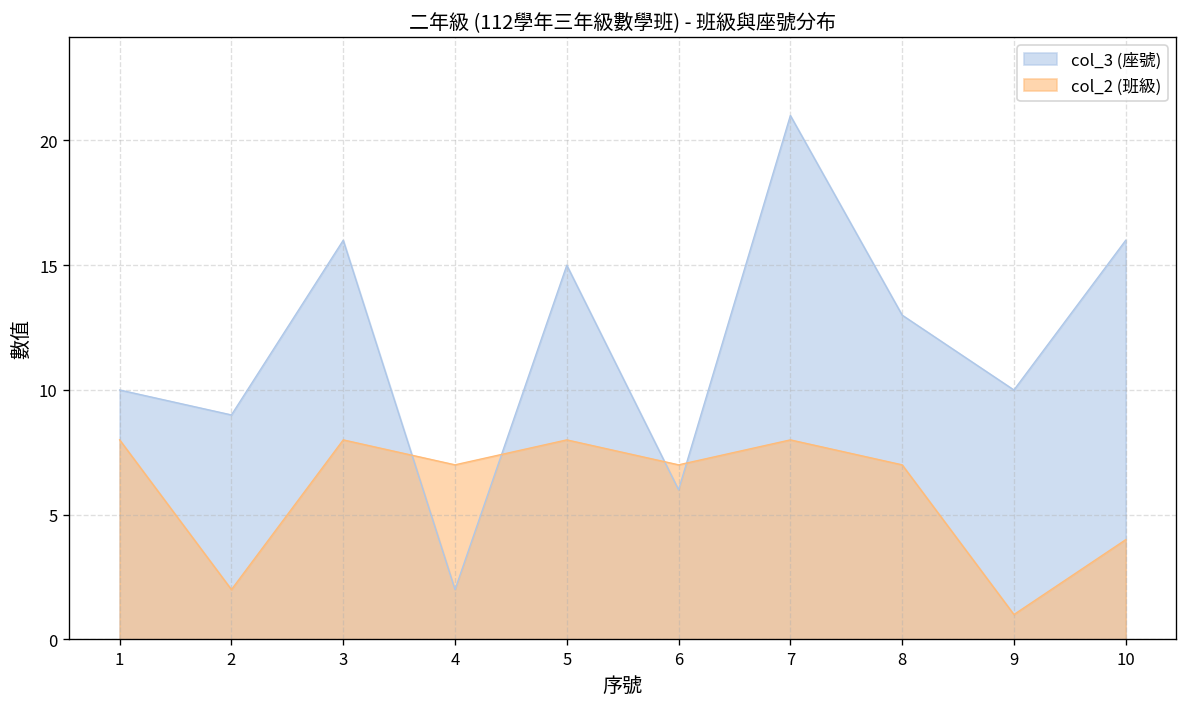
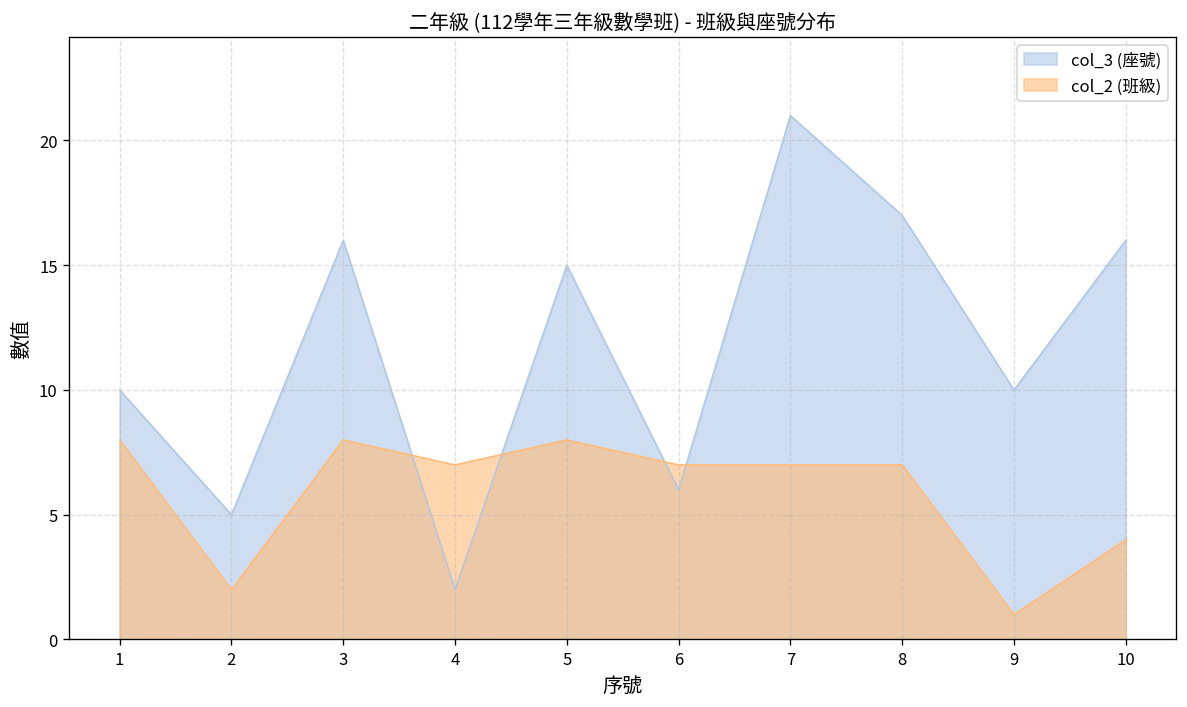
  {
    "col_3 (座號)": {
      "1": 10,
-     "2": 9,
+     "2": 5,
      "3": 16,
      "4": 2,
      "5": 15,
      "6": 6,
      "7": 21,
-     "8": 13,
+     "8": 17,
      "9": 10,
      "10": 16
    },
    "col_2 (班級)": {
      "1": 8,
      "2": 2,
      "3": 8,
      "4": 7,
      "5": 8,
      "6": 7,
-     "7": 8,
+     "7": 7,
      "8": 7,
      "9": 1,
      "10": 4
    }
  }
